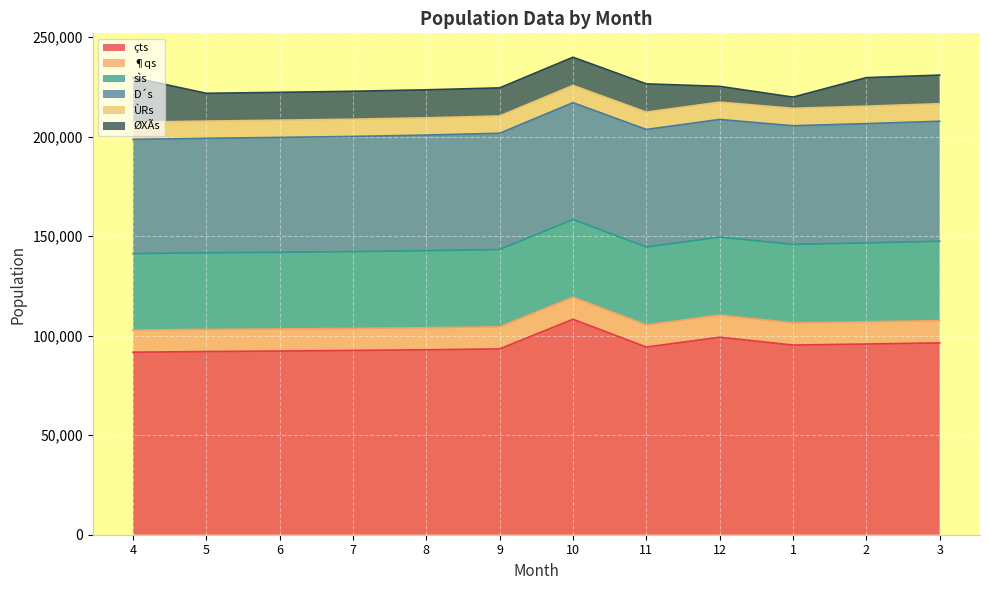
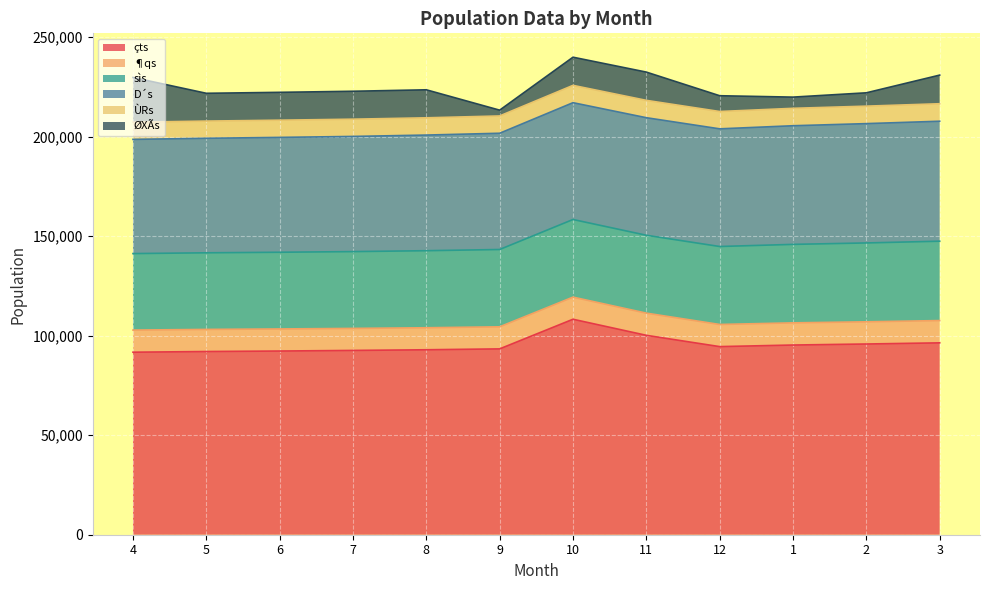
  {
    "çts": {
      "4": "92,000",
      "5": "92,000",
      "6": "92,000",
      "7": "93,000",
      "8": "93,000",
      "9": "93,000",
      "10": "108,000",
-     "11": "94,000",
-     "12": "99,000",
+     "11": "100,000",
+     "12": "94,000",
      "1": "95,000",
      "2": "96,000",
      "3": "96,000"
    },
    "ØXÃs": {
      "5": "14,000",
      "6": "14,000",
      "7": "14,000",
      "8": "14,000",
-     "9": "14,000",
+     "9": "3,000",
      "10": "14,000",
      "11": "14,000",
      "12": "8,000",
      "1": "6,000",
-     "2": "14,000",
+     "2": "7,000",
      "3": "14,000"
    }
  }
